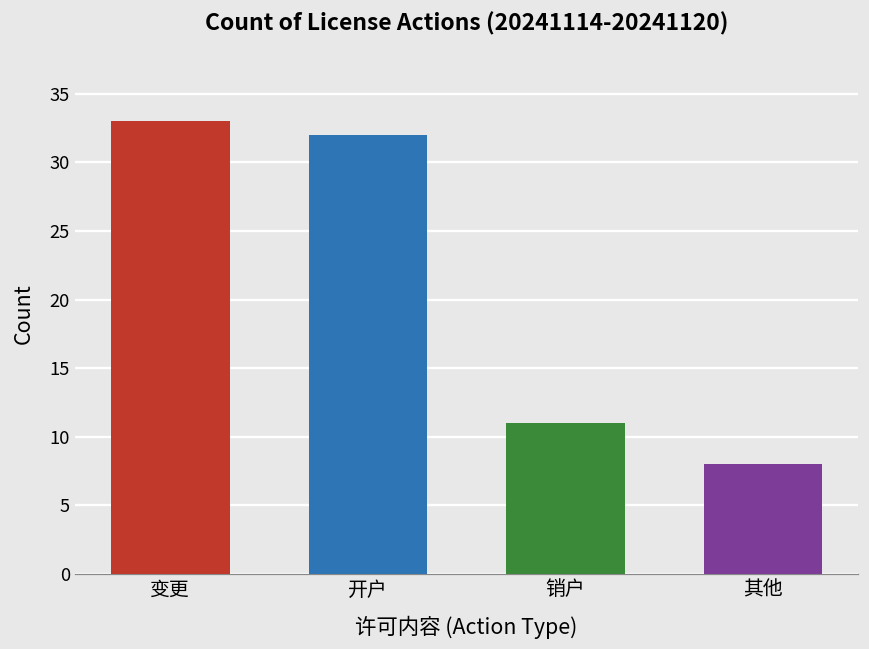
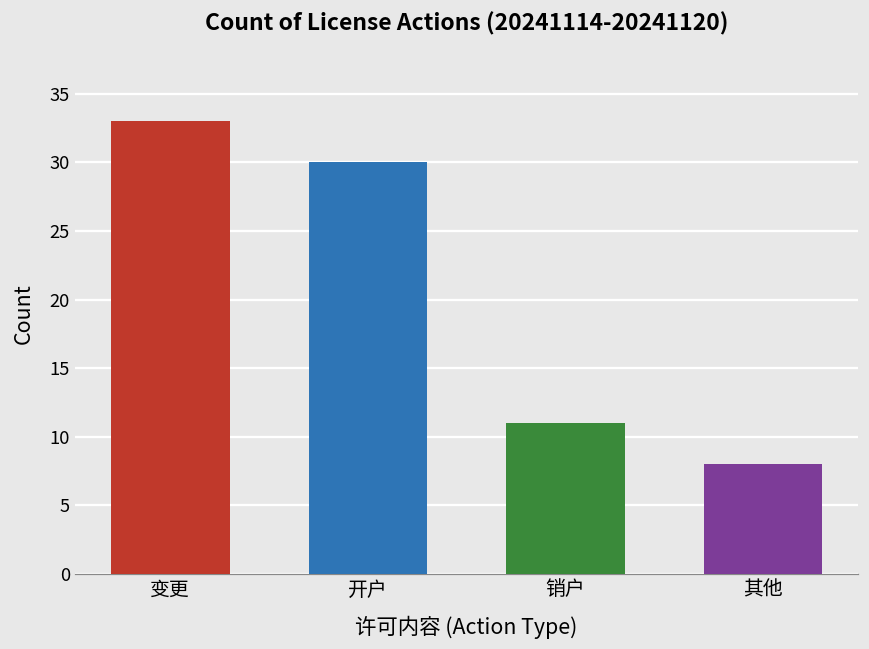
  {
    "变更": 33,
-   "开户": 32,
+   "开户": 30,
    "销户": 11,
    "其他": 8
  }
